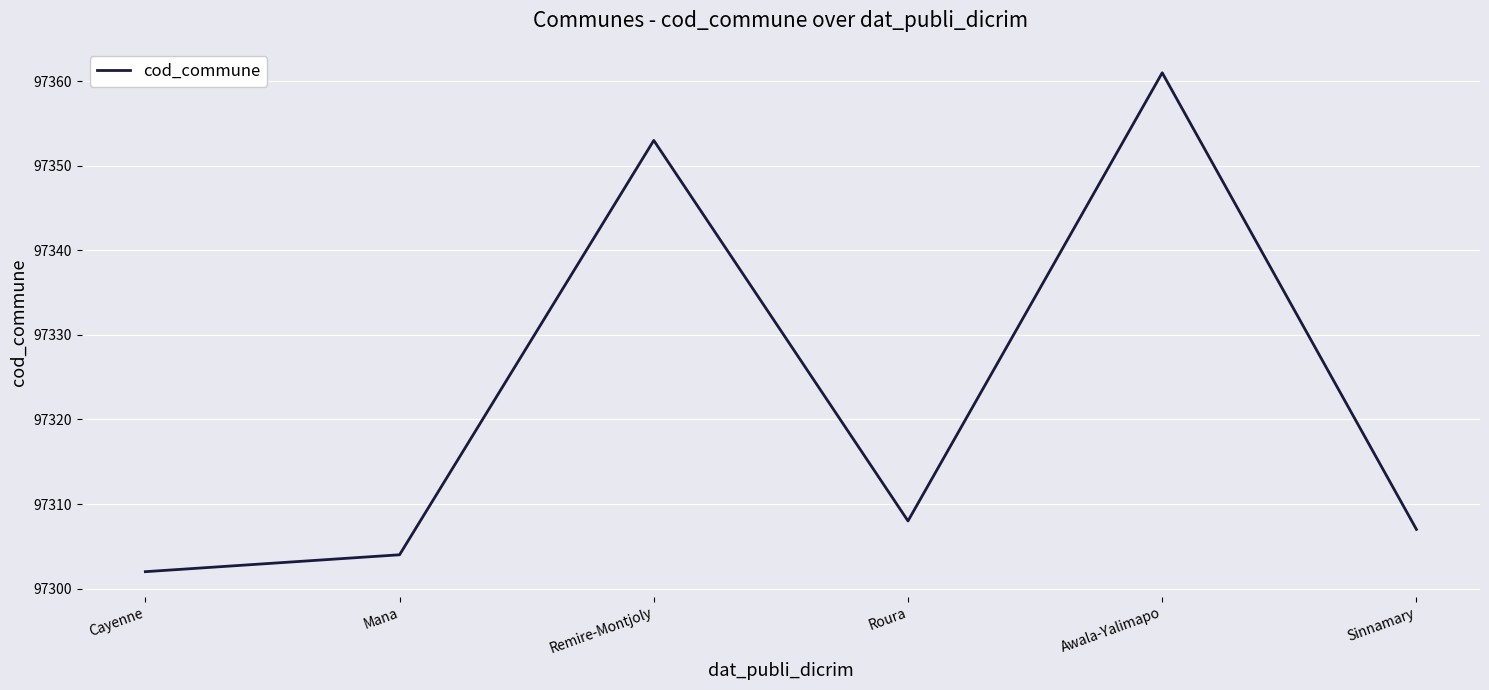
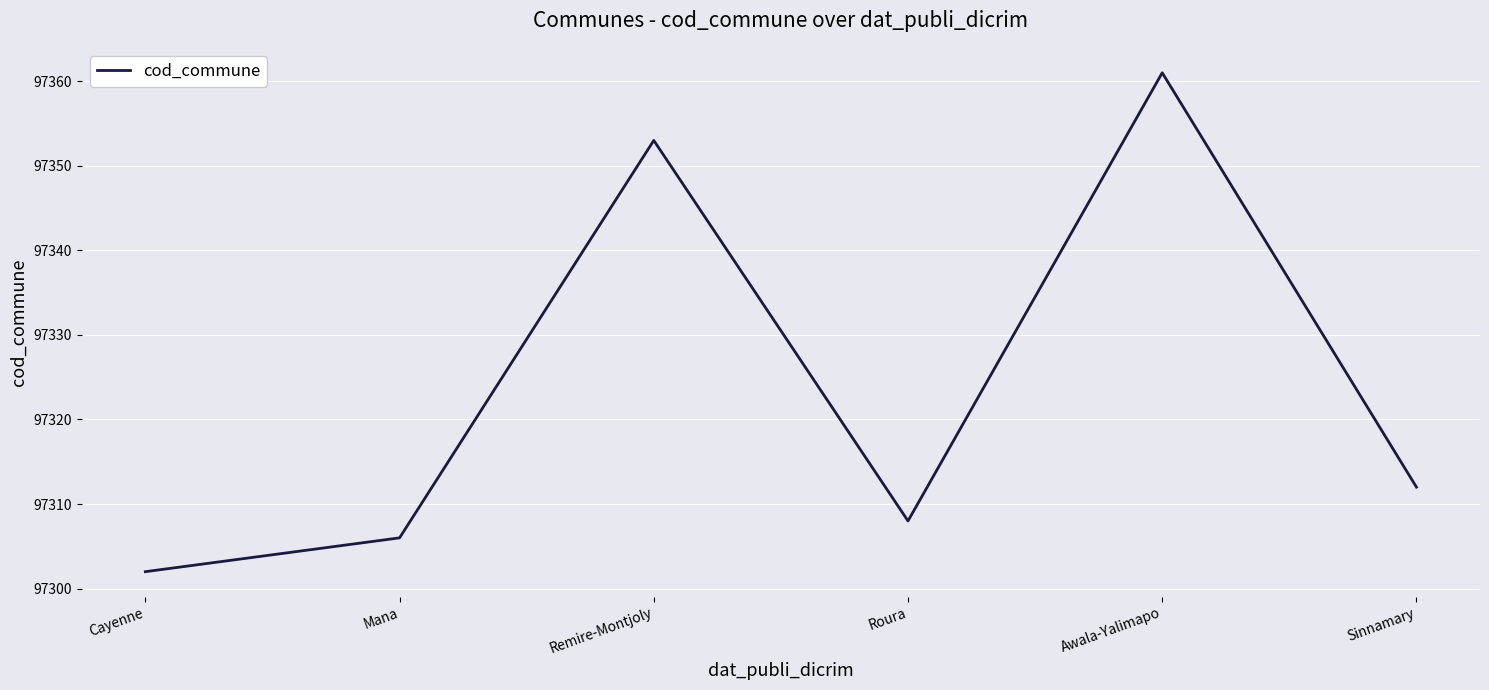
  {
    "Cayenne": 97302,
-   "Mana": 97304,
+   "Mana": 97306,
    "Remire-Montjoly": 97353,
    "Roura": 97308,
    "Awala-Yalimapo": 97361,
-   "Sinnamary": 97307
+   "Sinnamary": 97312
  }
